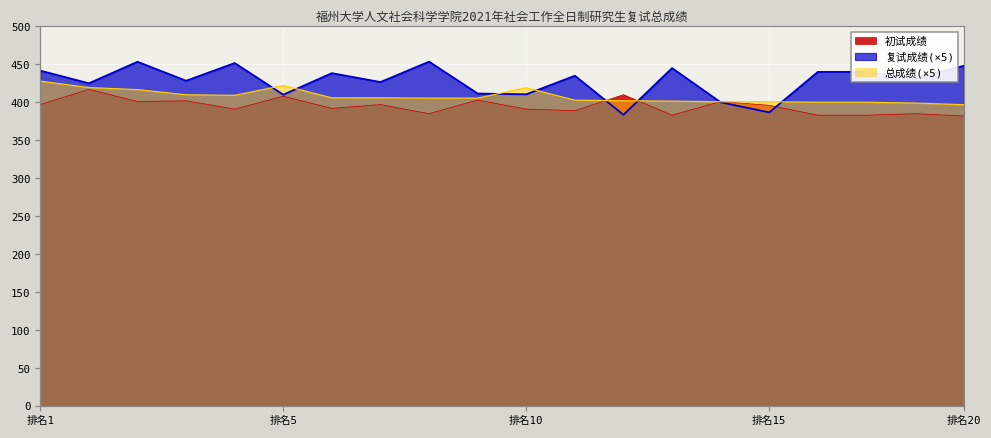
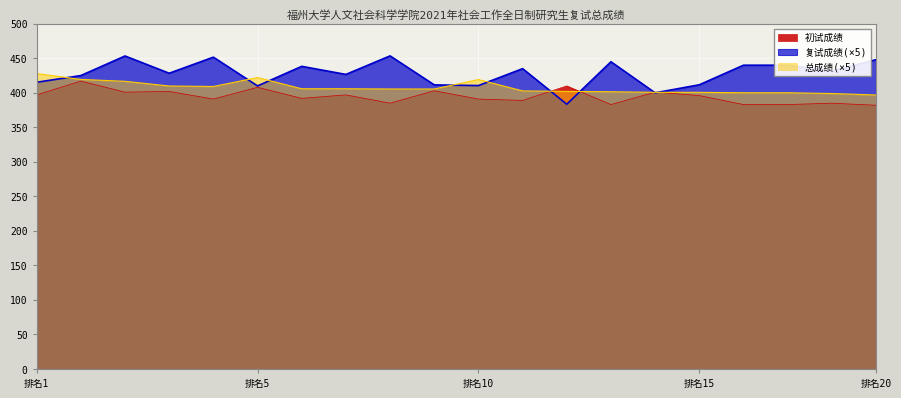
  {
    "初试成绩": {
      "排名1": 400,
      "排名10": 390,
      "排名15": 400,
      "排名20": 380
    },
    "复试成绩(×5)": {
-     "排名1": 440,
+     "排名1": 420,
      "排名10": 410,
-     "排名15": 390,
+     "排名15": 410,
      "排名20": 450
    },
    "总成绩(×5)": {
      "排名1": 430,
      "排名5": 420,
      "排名10": 420,
      "排名15": 400,
      "排名20": 400
    }
  }
